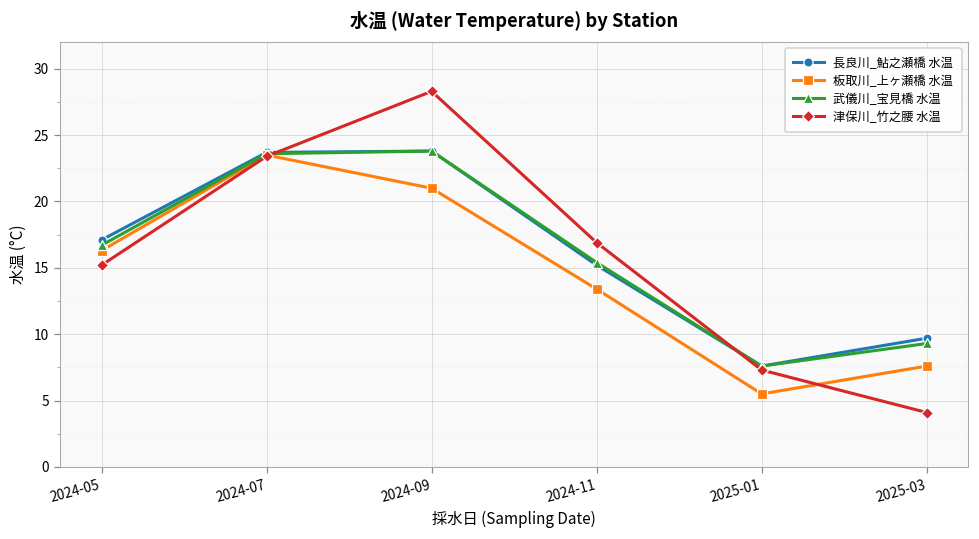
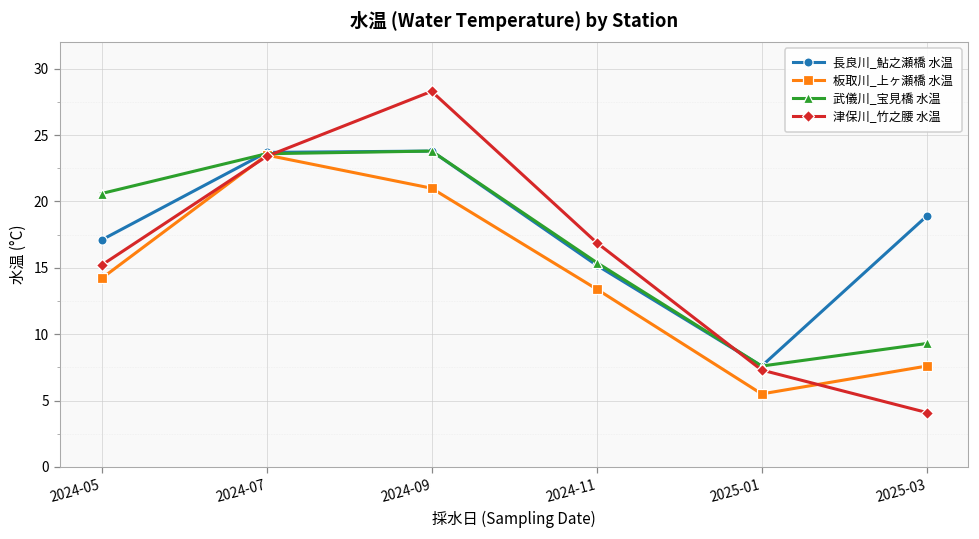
  {
    "長良川_鮎之瀬橋 水温": {
      "2024-05": 17.1,
-     "2025-03": 9.7
+     "2025-03": 18.9
    },
    "板取川_上ヶ瀬橋 水温": {
-     "2024-05": 16.3,
+     "2024-05": 14.2,
      "2024-09": 21.0,
      "2024-11": 13.4,
      "2025-01": 5.5,
      "2025-03": 7.6
    },
    "武儀川_宝見橋 水温": {
-     "2024-05": 16.7,
+     "2024-05": 20.6,
      "2025-03": 9.3
    },
    "津保川_竹之腰 水温": {
      "2024-05": 15.2,
      "2024-09": 28.3,
      "2024-11": 16.9,
      "2025-01": 7.3,
      "2025-03": 4.1
    }
  }
